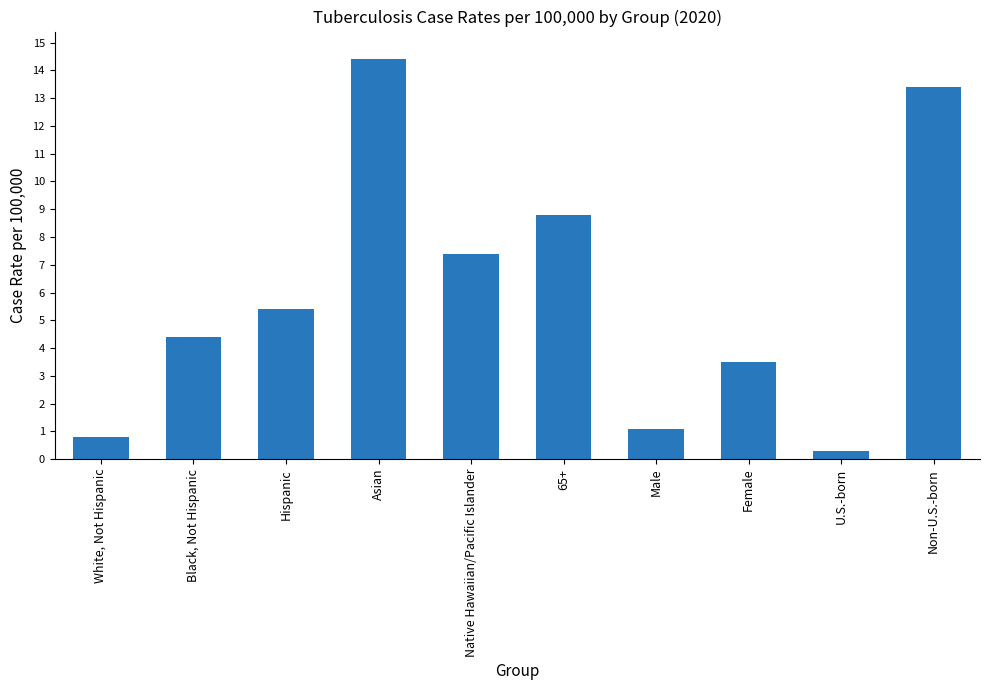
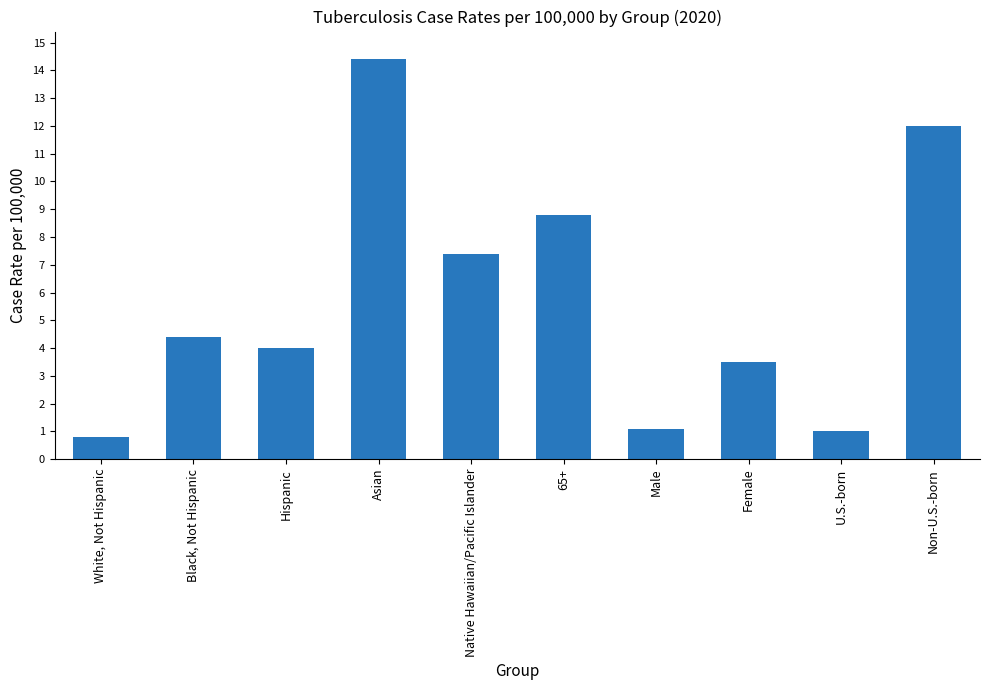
  {
    "White, Not Hispanic": 0.8,
    "Black, Not Hispanic": 4.4,
-   "Hispanic": 5.4,
+   "Hispanic": 4.0,
    "Asian": 14.4,
    "Native Hawaiian/Pacific Islander": 7.4,
    "65+": 8.8,
    "Male": 1.1,
    "Female": 3.5,
-   "U.S.-born": 0.3,
-   "Non-U.S.-born": 13.4
+   "U.S.-born": 1.0,
+   "Non-U.S.-born": 12.0
  }
